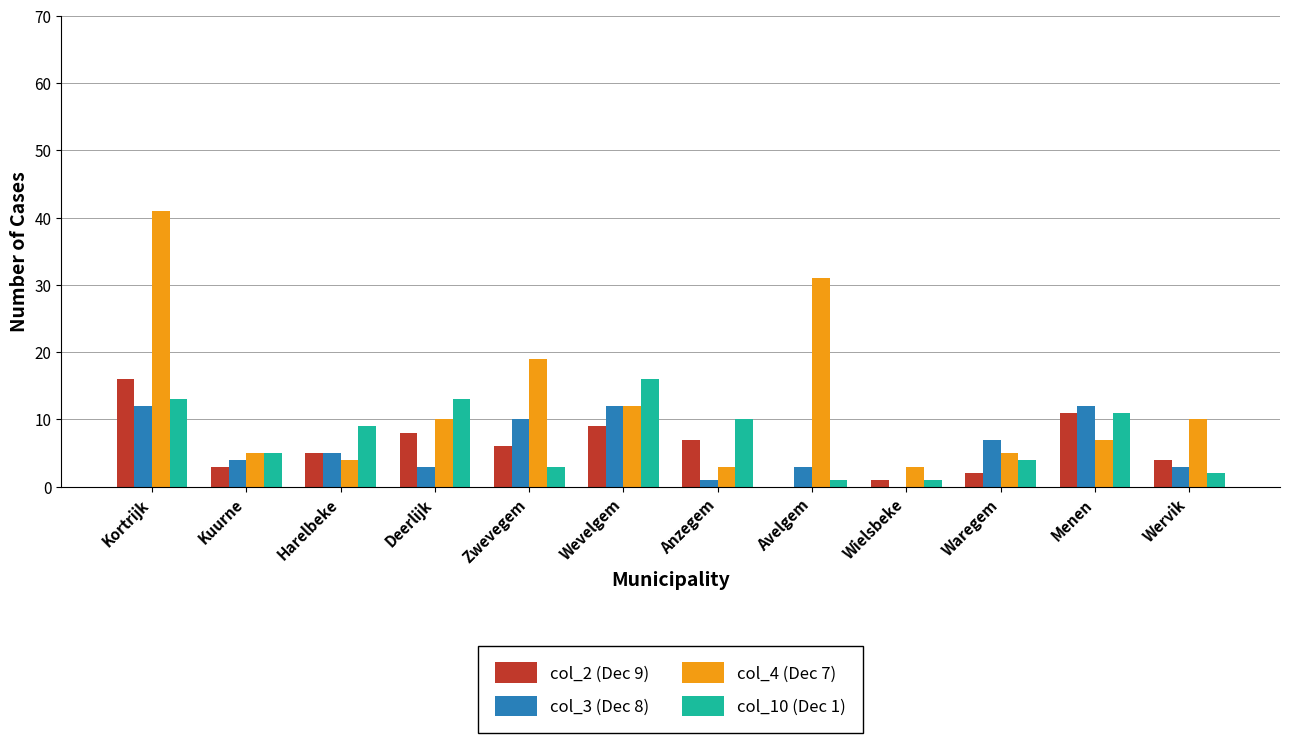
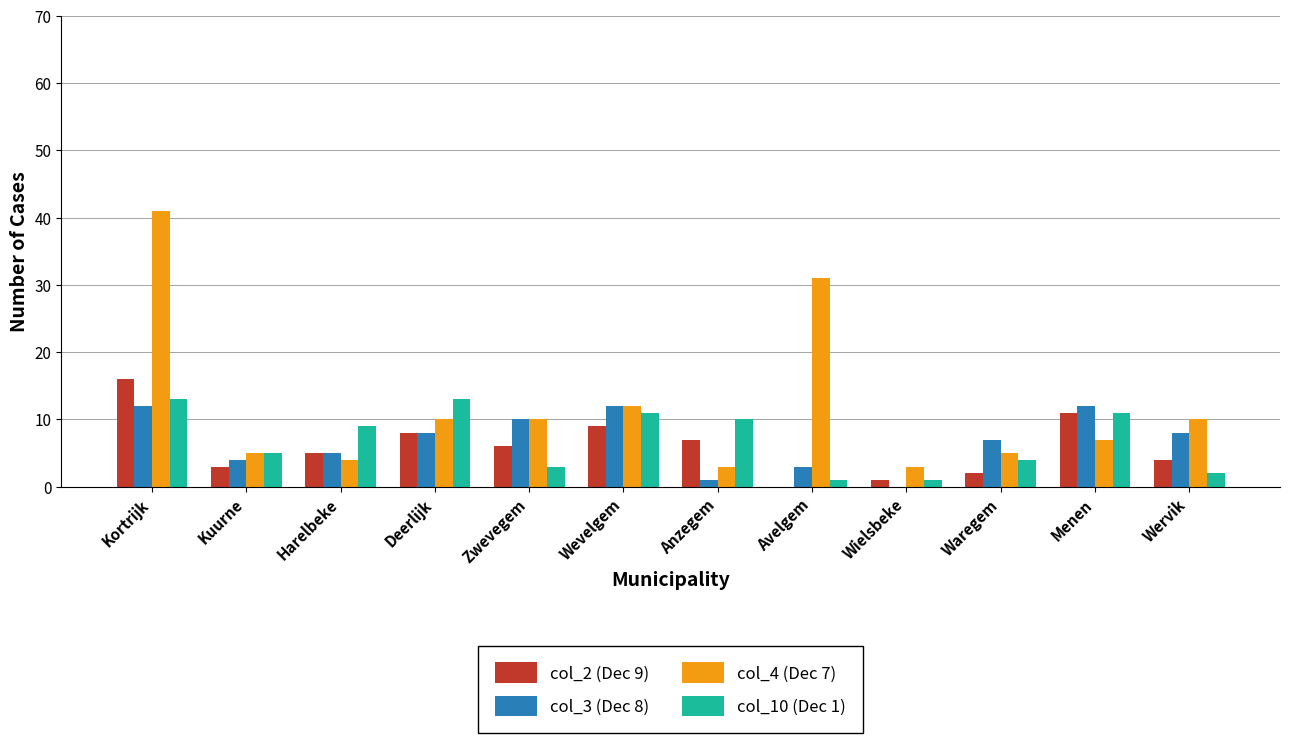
  {
    "col_2 (Dec 9)": {
      "Kortrijk": 16,
      "Kuurne": 3,
      "Harelbeke": 5,
      "Deerlijk": 8,
      "Zwevegem": 6,
      "Wevelgem": 9,
      "Anzegem": 7,
      "Avelgem": 0,
      "Wielsbeke": 1,
      "Waregem": 2,
      "Menen": 11,
      "Wervik": 4
    },
    "col_3 (Dec 8)": {
      "Kortrijk": 12,
      "Kuurne": 4,
      "Harelbeke": 5,
-     "Deerlijk": 3,
+     "Deerlijk": 8,
      "Zwevegem": 10,
      "Wevelgem": 12,
      "Anzegem": 1,
      "Avelgem": 3,
      "Wielsbeke": 0,
      "Waregem": 7,
      "Menen": 12,
-     "Wervik": 3
+     "Wervik": 8
    },
    "col_4 (Dec 7)": {
      "Kortrijk": 41,
      "Kuurne": 5,
      "Harelbeke": 4,
      "Deerlijk": 10,
-     "Zwevegem": 19,
+     "Zwevegem": 10,
      "Wevelgem": 12,
      "Anzegem": 3,
      "Avelgem": 31,
      "Wielsbeke": 3,
      "Waregem": 5,
      "Menen": 7,
      "Wervik": 10
    },
    "col_10 (Dec 1)": {
      "Kortrijk": 13,
      "Kuurne": 5,
      "Harelbeke": 9,
      "Deerlijk": 13,
      "Zwevegem": 3,
-     "Wevelgem": 16,
+     "Wevelgem": 11,
      "Anzegem": 10,
      "Avelgem": 1,
      "Wielsbeke": 1,
      "Waregem": 4,
      "Menen": 11,
      "Wervik": 2
    }
  }
